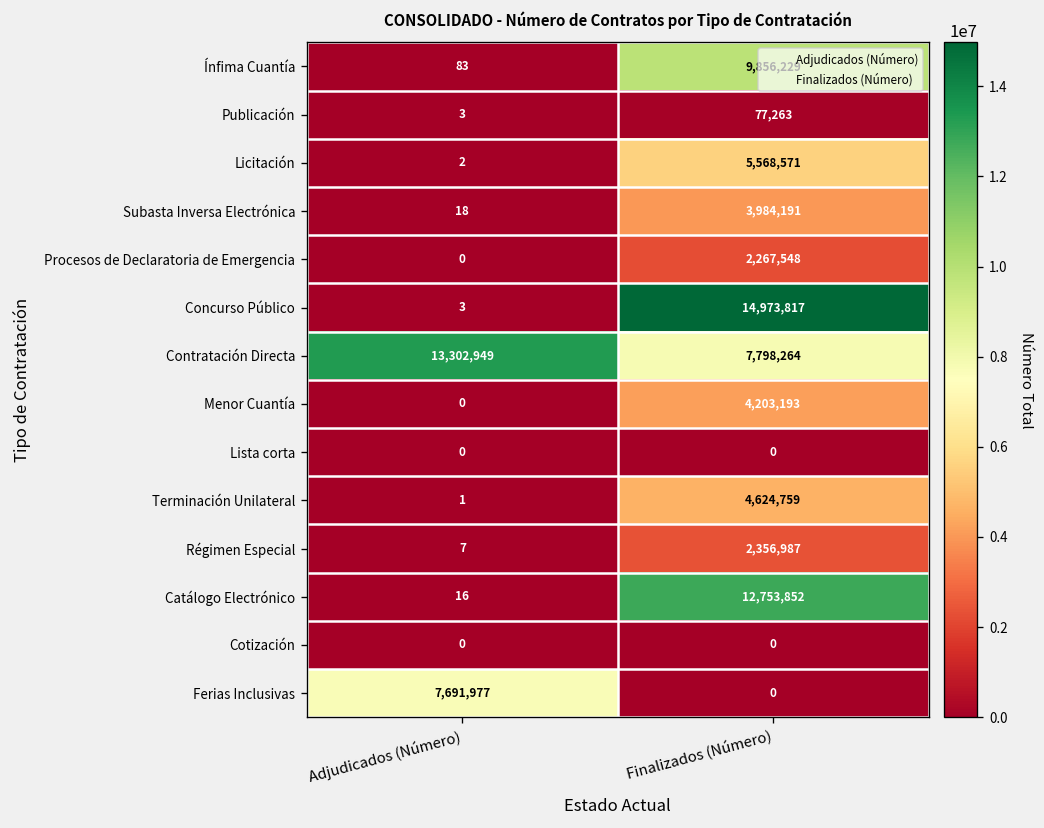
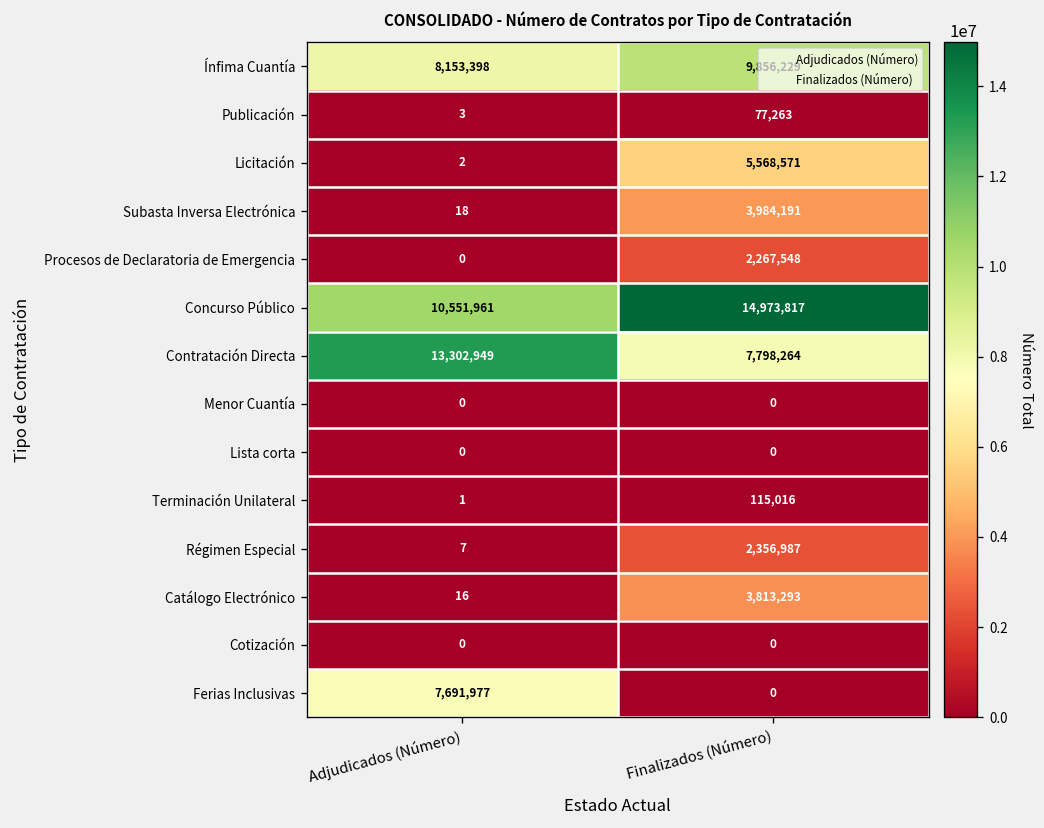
  {
    "Ínfima Cuantía": {
-     "Adjudicados (Número)": "83"
+     "Adjudicados (Número)": "8,153,398"
    },
    "Publicación": {
      "Adjudicados (Número)": "3",
      "Finalizados (Número)": "77,263"
    },
    "Licitación": {
      "Adjudicados (Número)": "2",
      "Finalizados (Número)": "5,568,571"
    },
    "Subasta Inversa Electrónica": {
      "Adjudicados (Número)": "18",
      "Finalizados (Número)": "3,984,191"
    },
    "Procesos de Declaratoria de Emergencia": {
      "Adjudicados (Número)": "0",
      "Finalizados (Número)": "2,267,548"
    },
    "Concurso Público": {
-     "Adjudicados (Número)": "3",
+     "Adjudicados (Número)": "10,551,961",
      "Finalizados (Número)": "14,973,817"
    },
    "Contratación Directa": {
      "Adjudicados (Número)": "13,302,949",
      "Finalizados (Número)": "7,798,264"
    },
    "Menor Cuantía": {
      "Adjudicados (Número)": "0",
-     "Finalizados (Número)": "4,203,193"
+     "Finalizados (Número)": "0"
    },
    "Lista corta": {
      "Adjudicados (Número)": "0",
      "Finalizados (Número)": "0"
    },
    "Terminación Unilateral": {
      "Adjudicados (Número)": "1",
-     "Finalizados (Número)": "4,624,759"
+     "Finalizados (Número)": "115,016"
    },
    "Régimen Especial": {
      "Adjudicados (Número)": "7",
      "Finalizados (Número)": "2,356,987"
    },
    "Catálogo Electrónico": {
      "Adjudicados (Número)": "16",
-     "Finalizados (Número)": "12,753,852"
+     "Finalizados (Número)": "3,813,293"
    },
    "Cotización": {
      "Adjudicados (Número)": "0",
      "Finalizados (Número)": "0"
    },
    "Ferias Inclusivas": {
      "Adjudicados (Número)": "7,691,977",
      "Finalizados (Número)": "0"
    }
  }
